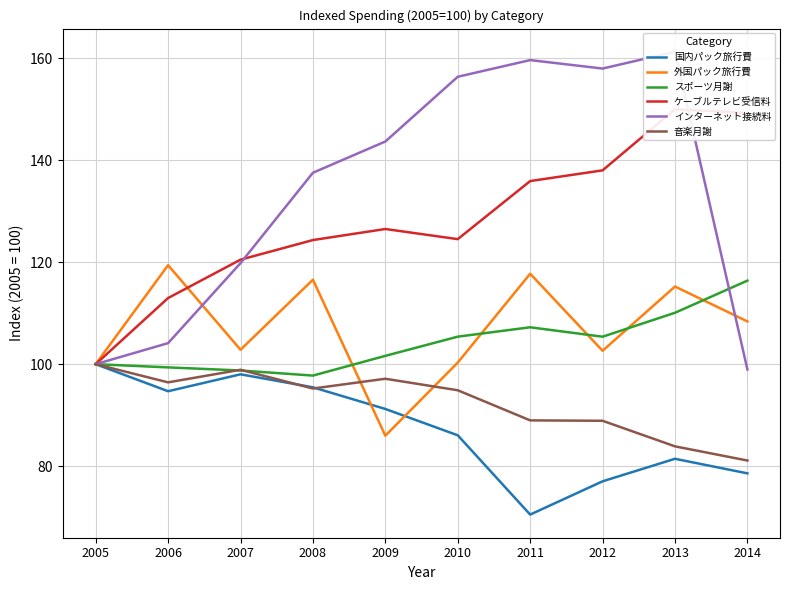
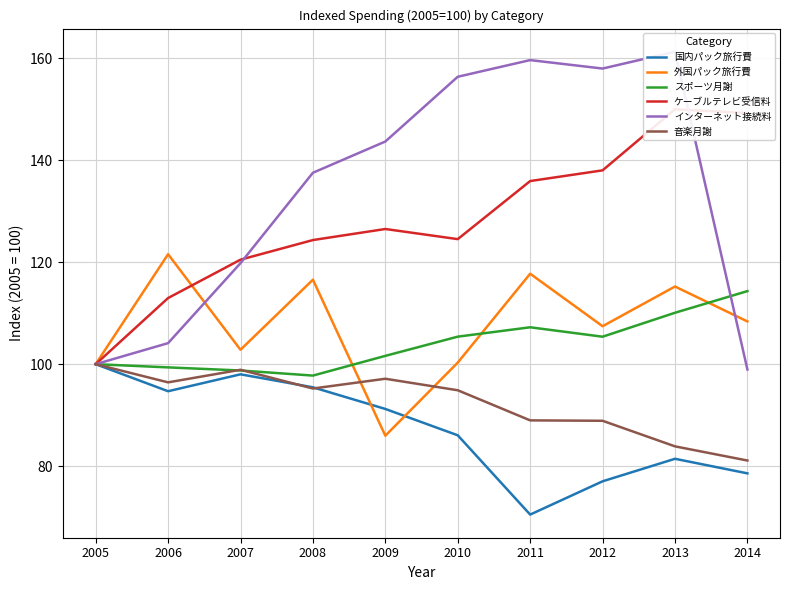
  {
    "国内パック旅行費": {
      "2006": 95,
      "2007": 98,
      "2009": 91,
      "2010": 86,
      "2011": 70,
      "2012": 77,
      "2013": 81,
      "2014": 79
    },
    "外国パック旅行費": {
-     "2006": 119,
+     "2006": 122,
      "2007": 103,
      "2008": 117,
      "2009": 86,
      "2010": 100,
      "2011": 118,
-     "2012": 103,
+     "2012": 107,
      "2013": 115,
      "2014": 108
    },
    "スポーツ月謝": {
      "2006": 99,
      "2008": 98,
      "2009": 102,
      "2010": 105,
      "2011": 107,
      "2012": 105,
      "2013": 110,
-     "2014": 116
+     "2014": 114
    },
    "ケーブルテレビ受信料": {
      "2006": 113,
      "2007": 121,
      "2008": 124,
      "2009": 127,
      "2010": 125,
      "2011": 136,
      "2012": 138
    },
    "インターネット接続料": {
      "2006": 104,
      "2007": 120,
      "2008": 138,
      "2009": 144,
      "2010": 156,
      "2011": 160,
      "2012": 158,
      "2014": 99
    },
    "音楽月謝": {
      "2006": 96,
      "2009": 97,
      "2010": 95,
      "2011": 89,
      "2012": 89,
      "2013": 84,
      "2014": 81
    }
  }
